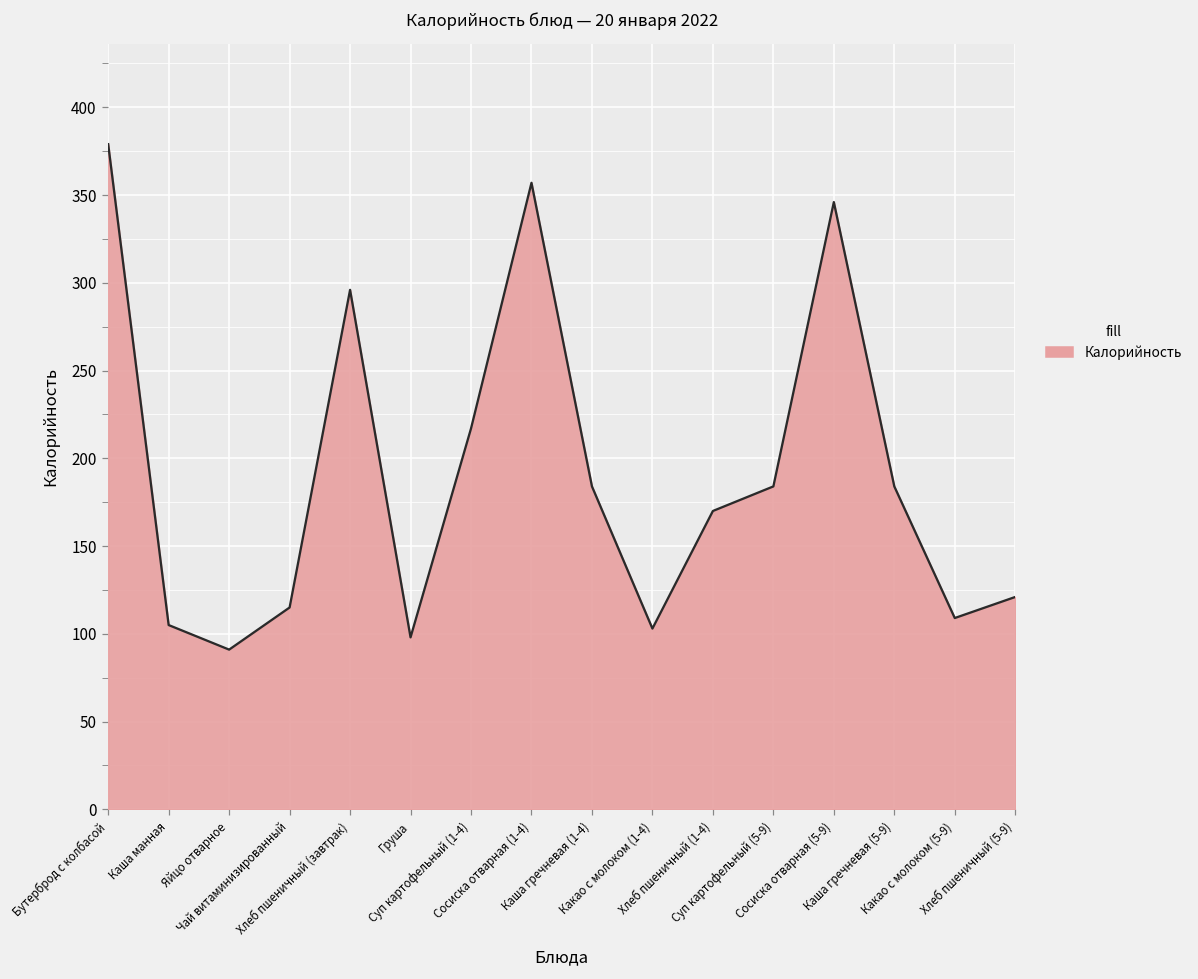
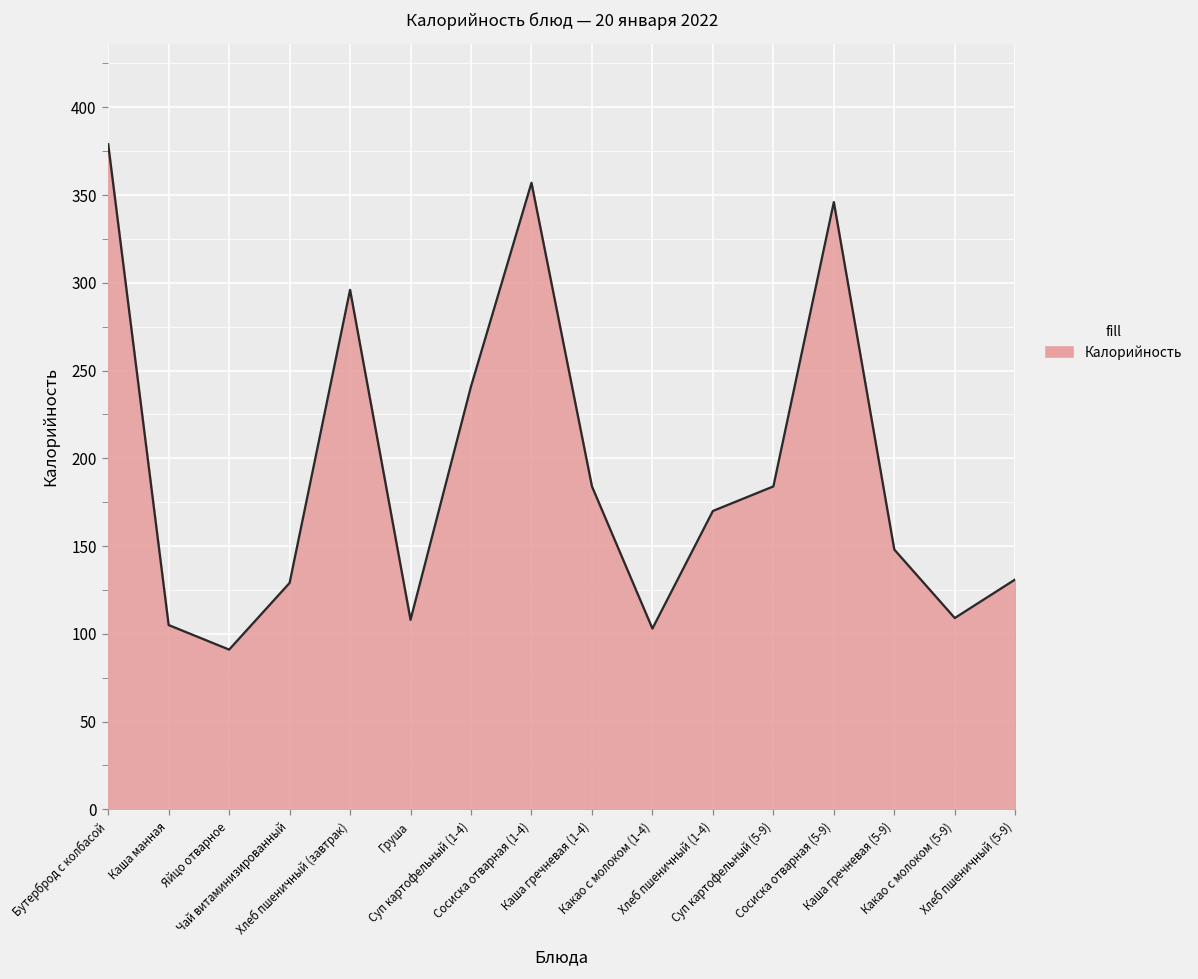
  {
    "Бутерброд с колбасой": 379,
    "Каша манная": 105,
    "Яйцо отварное": 91,
-   "Чай витаминизированный": 115,
+   "Чай витаминизированный": 129,
    "Хлеб пшеничный (завтрак)": 296,
-   "Груша": 98,
-   "Суп картофельный (1-4)": 217,
+   "Груша": 108,
+   "Суп картофельный (1-4)": 241,
    "Сосиска отварная (1-4)": 357,
    "Каша гречневая (1-4)": 184,
    "Какао с молоком (1-4)": 103,
    "Хлеб пшеничный (1-4)": 170,
    "Суп картофельный (5-9)": 184,
    "Сосиска отварная (5-9)": 346,
-   "Каша гречневая (5-9)": 184,
+   "Каша гречневая (5-9)": 148,
    "Какао с молоком (5-9)": 109,
-   "Хлеб пшеничный (5-9)": 121
+   "Хлеб пшеничный (5-9)": 131
  }
